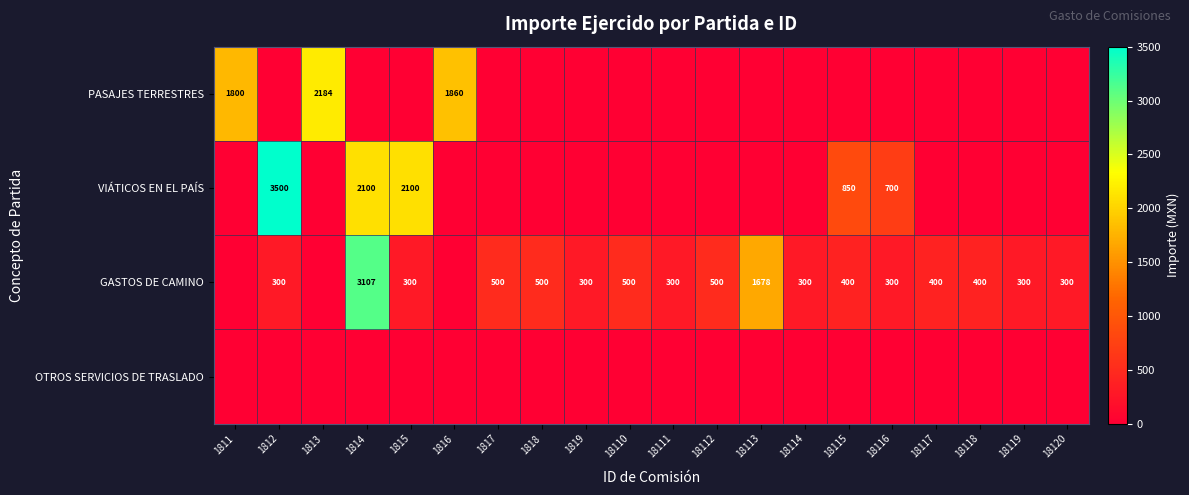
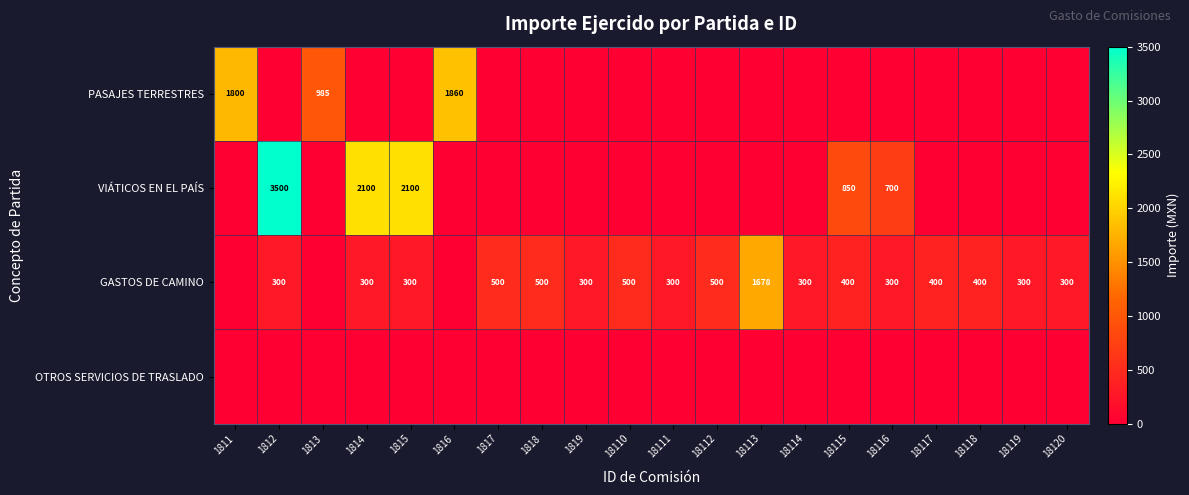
  {
    "PASAJES TERRESTRES": {
      "1811": 1800,
-     "1813": 2184,
+     "1813": 985,
      "1816": 1860
    },
    "VIÁTICOS EN EL PAÍS": {
      "1812": 3500,
      "1814": 2100,
      "1815": 2100,
      "18115": 850,
      "18116": 700
    },
    "GASTOS DE CAMINO": {
      "1812": 300,
-     "1814": 3107,
+     "1814": 300,
      "1815": 300,
      "1817": 500,
      "1818": 500,
      "1819": 300,
      "18110": 500,
      "18111": 300,
      "18112": 500,
      "18113": 1678,
      "18114": 300,
      "18115": 400,
      "18116": 300,
      "18117": 400,
      "18118": 400,
      "18119": 300,
      "18120": 300
    }
  }
